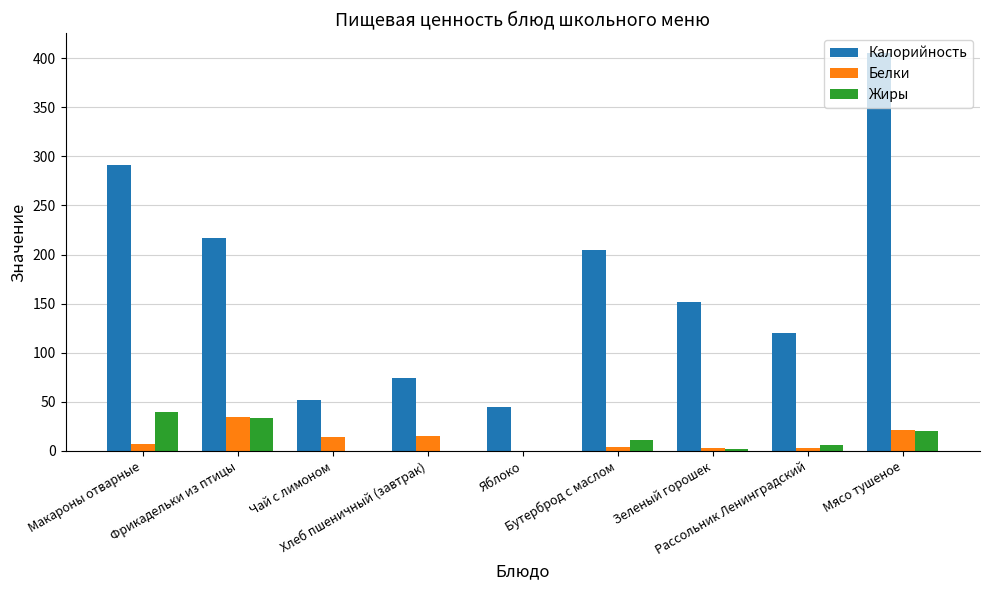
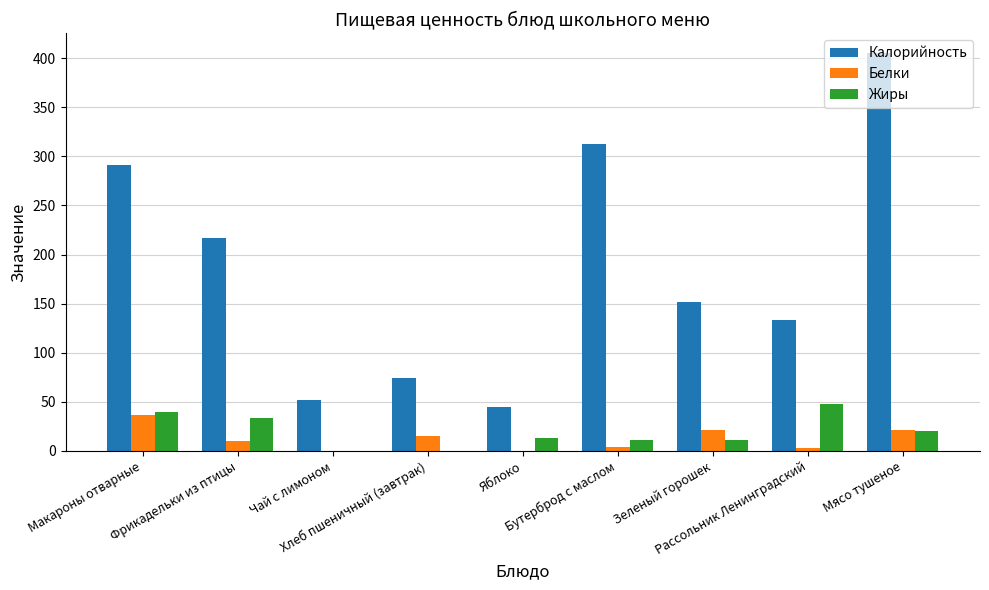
  {
    "Калорийность": {
      "Макароны отварные": 290,
      "Фрикадельки из птицы": 220,
      "Чай с лимоном": 50,
      "Хлеб пшеничный (завтрак)": 70,
      "Яблоко": 40,
-     "Бутерброд с маслом": 200,
+     "Бутерброд с маслом": 310,
      "Зеленый горошек": 150,
-     "Рассольник Ленинградский": 120
+     "Рассольник Ленинградский": 130
    },
    "Белки": {
-     "Макароны отварные": 10,
-     "Фрикадельки из птицы": 30,
-     "Чай с лимоном": 10,
+     "Макароны отварные": 40,
+     "Фрикадельки из птицы": 10,
+     "Чай с лимоном": 0,
      "Хлеб пшеничный (завтрак)": 20,
      "Бутерброд с маслом": 0,
-     "Зеленый горошек": 0,
+     "Зеленый горошек": 20,
      "Рассольник Ленинградский": 0,
      "Мясо тушеное": 20
    },
    "Жиры": {
      "Макароны отварные": 40,
      "Фрикадельки из птицы": 30,
-     "Яблоко": 0,
+     "Яблоко": 10,
      "Бутерброд с маслом": 10,
-     "Зеленый горошек": 0,
-     "Рассольник Ленинградский": 10,
+     "Зеленый горошек": 10,
+     "Рассольник Ленинградский": 50,
      "Мясо тушеное": 20
    }
  }
